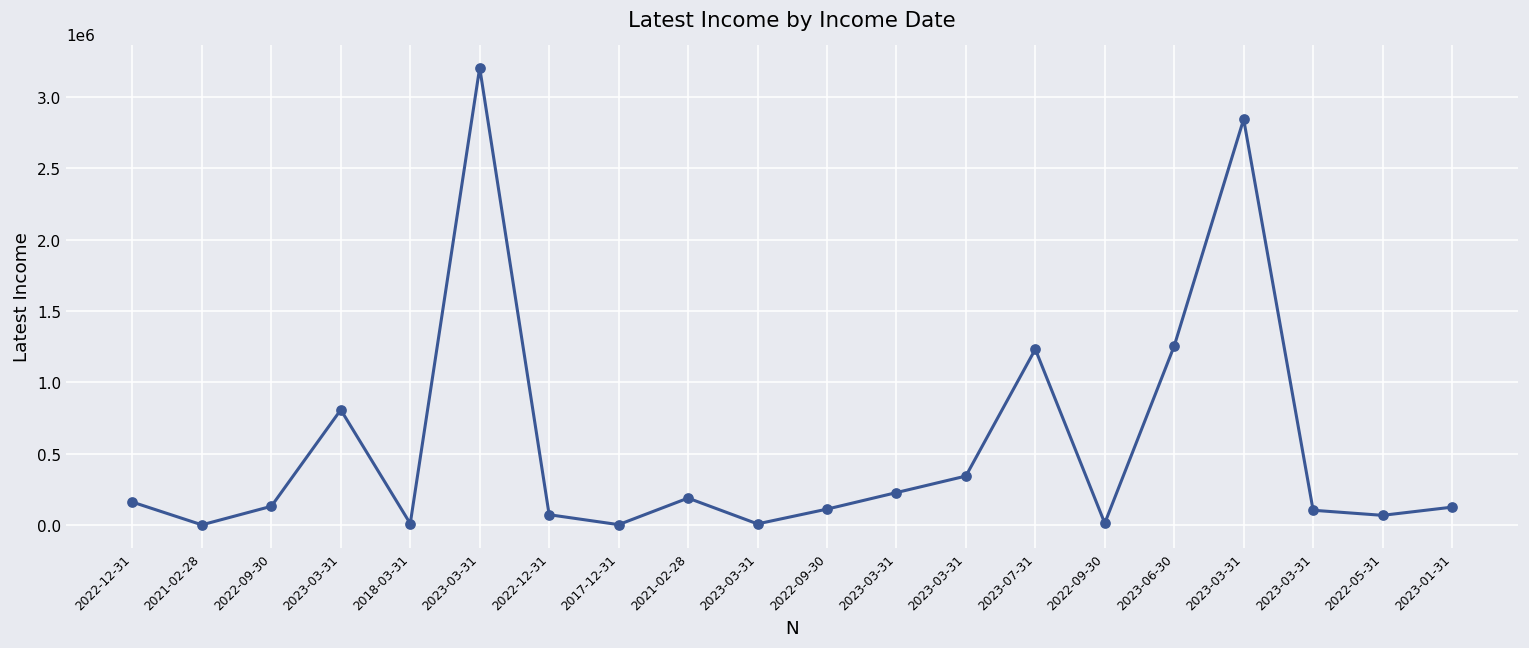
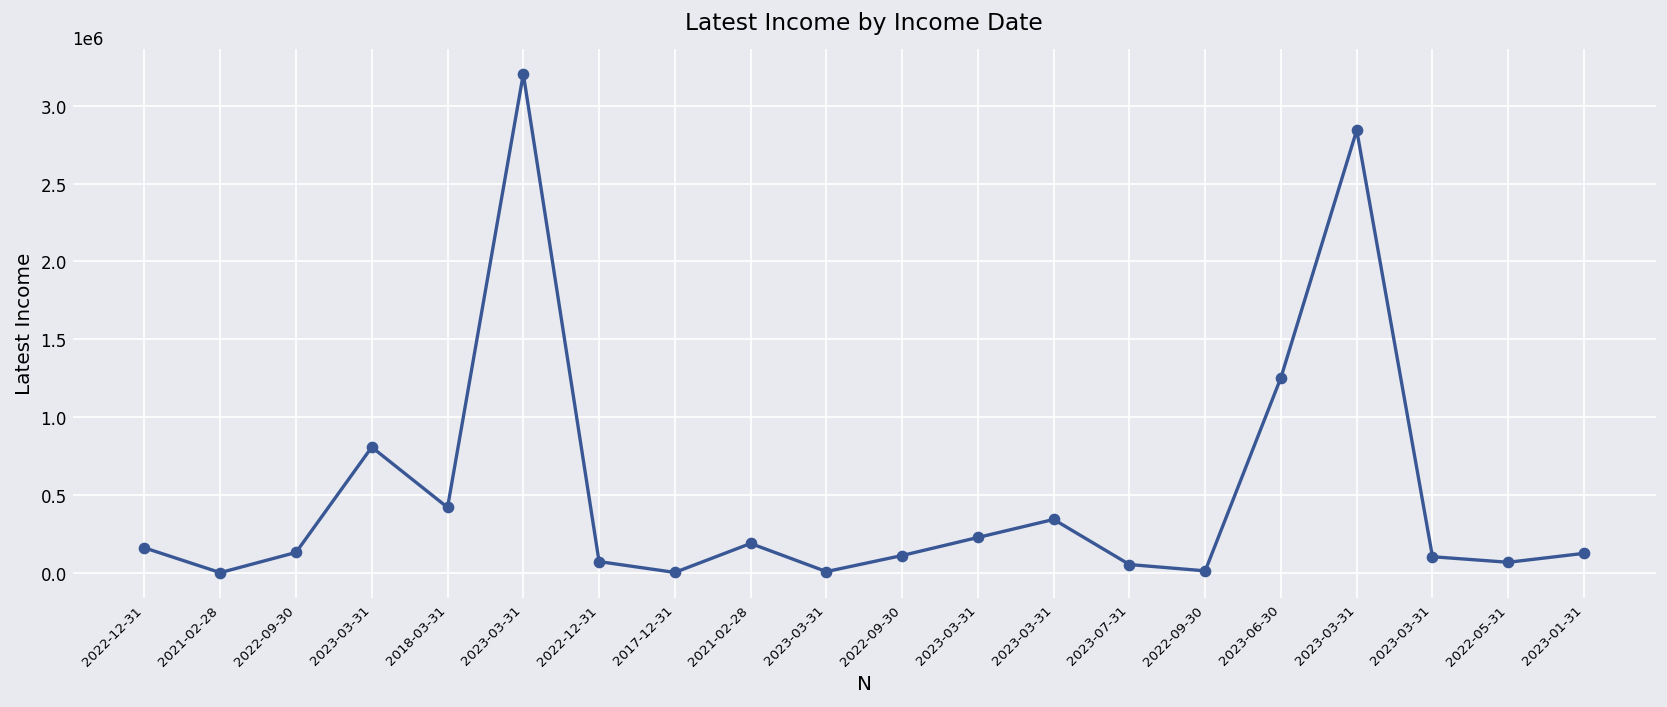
  {
-   "2018-03-31": 10000,
+   "2018-03-31": 420000,
    "2017-12-31": 0,
-   "2023-07-31": 1230000,
+   "2023-07-31": 50000,
    "2023-06-30": 1250000,
    "2022-05-31": 70000,
    "2023-01-31": 120000
  }
